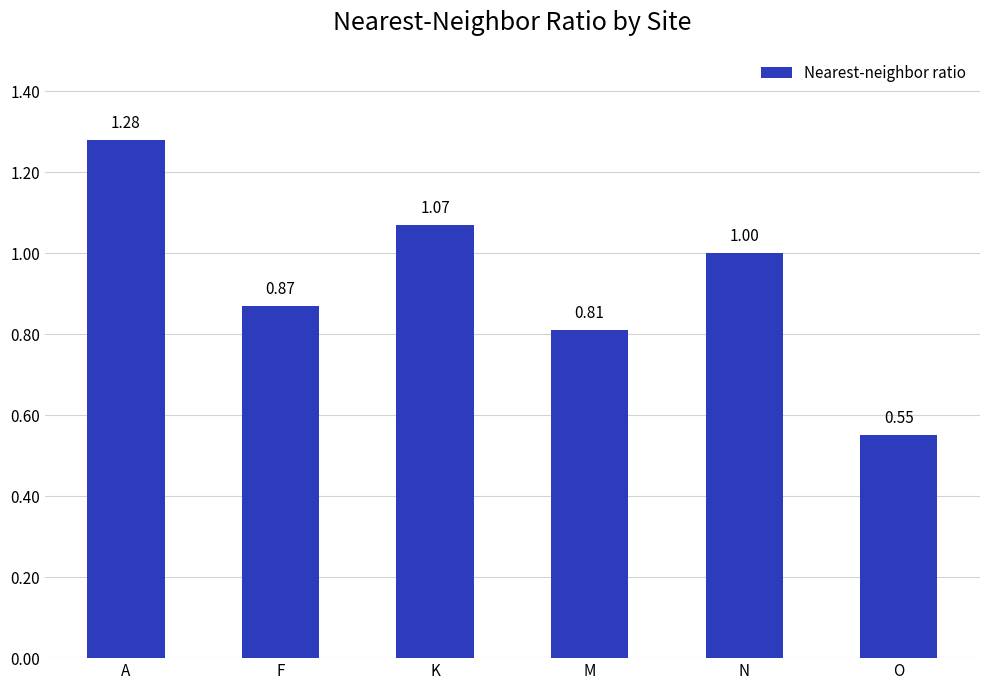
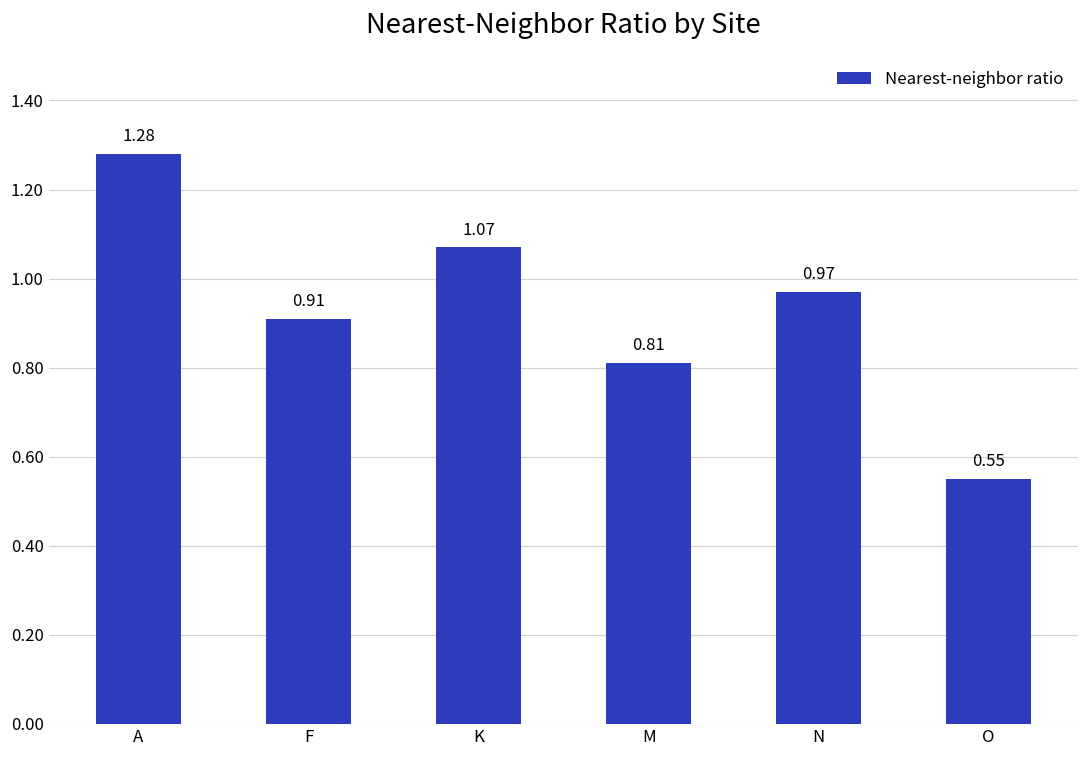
  {
    "A": 1.28,
-   "F": 0.87,
+   "F": 0.91,
    "K": 1.07,
    "M": 0.81,
-   "N": 1.00,
+   "N": 0.97,
    "O": 0.55
  }
